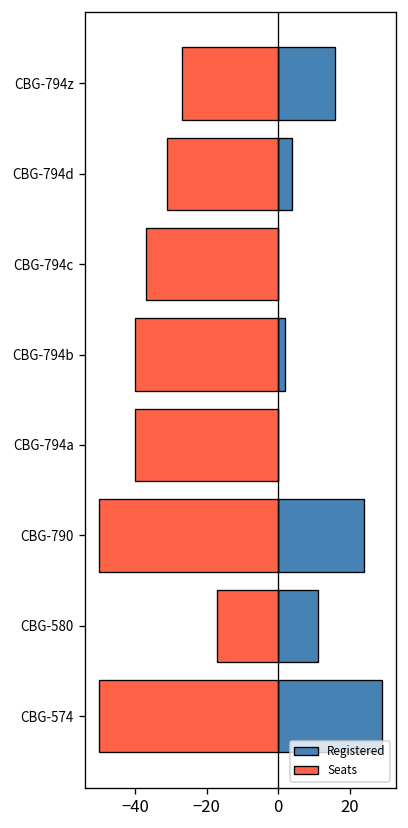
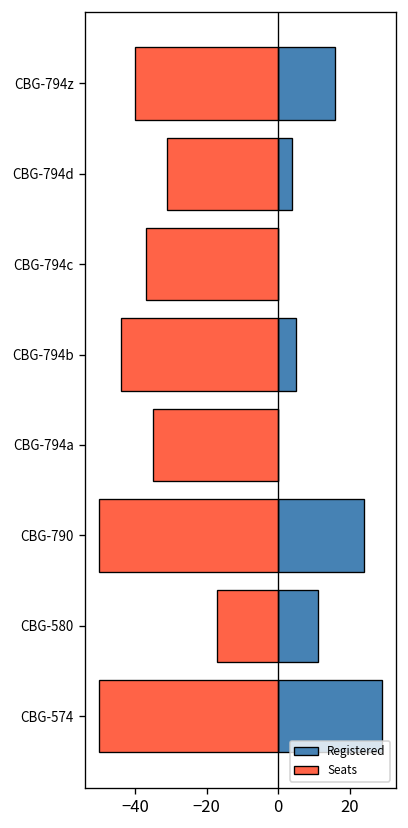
  {
    "Registered": {
      "CBG-794z": 16,
      "CBG-794d": 4,
      "CBG-794c": 0,
-     "CBG-794b": 2,
+     "CBG-794b": 5,
      "CBG-794a": 0,
      "CBG-790": 24,
      "CBG-580": 11,
      "CBG-574": 29
    },
    "Seats": {
-     "CBG-794z": -27,
+     "CBG-794z": -40,
      "CBG-794d": -31,
      "CBG-794c": -37,
-     "CBG-794b": -40,
-     "CBG-794a": -40,
+     "CBG-794b": -44,
+     "CBG-794a": -35,
      "CBG-790": -50,
      "CBG-580": -17,
      "CBG-574": -50
    }
  }
